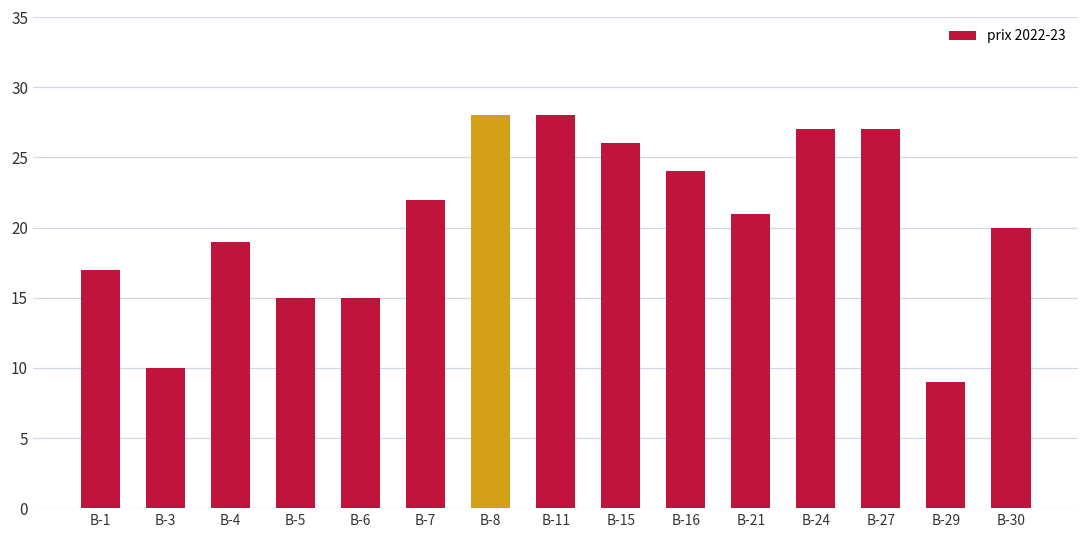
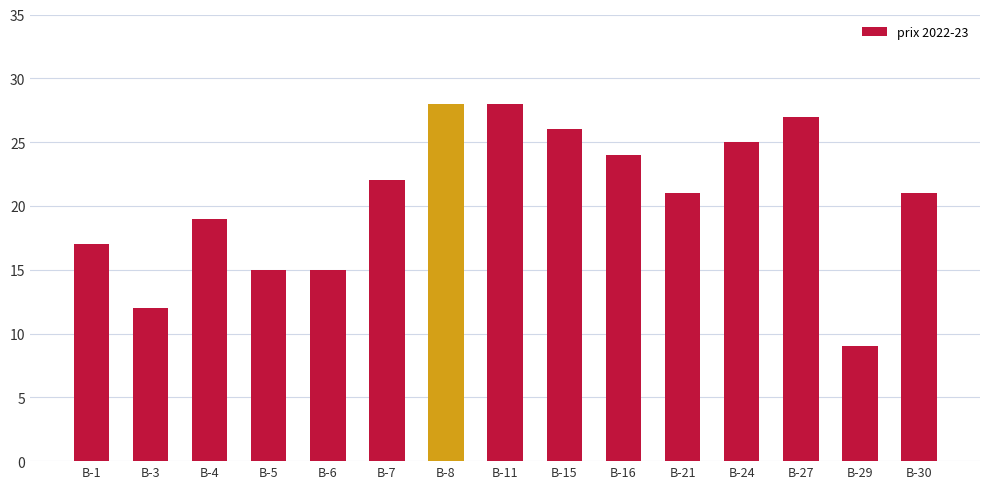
  {
    "B-1": 17,
-   "B-3": 10,
+   "B-3": 12,
    "B-4": 19,
    "B-5": 15,
    "B-6": 15,
    "B-7": 22,
    "B-8": 28,
    "B-11": 28,
    "B-15": 26,
    "B-16": 24,
    "B-21": 21,
-   "B-24": 27,
+   "B-24": 25,
    "B-27": 27,
    "B-29": 9,
-   "B-30": 20
+   "B-30": 21
  }
